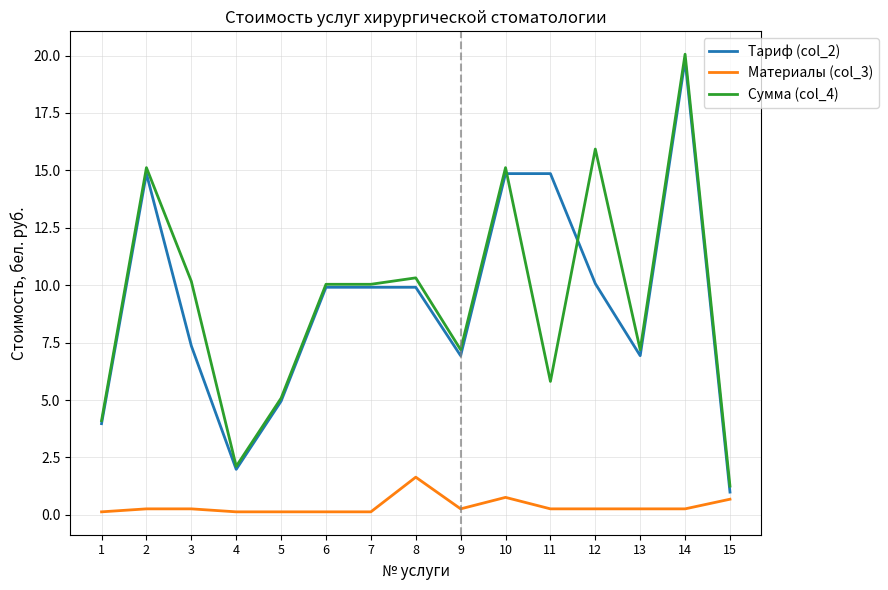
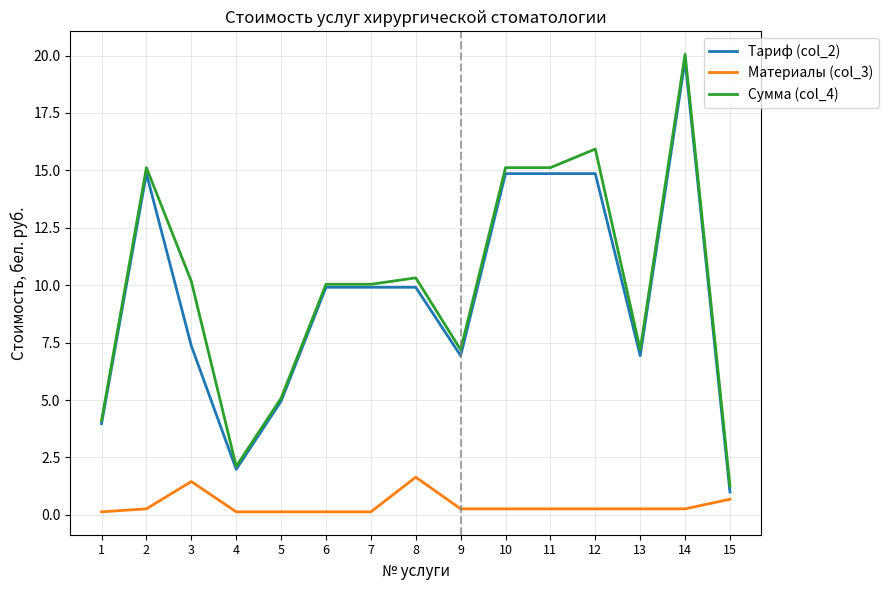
  {
    "Тариф (col_2)": {
      "1": 4.0,
      "2": 14.9,
      "3": 7.4,
      "4": 2.0,
      "5": 5.0,
      "6": 9.9,
      "7": 9.9,
      "8": 9.9,
      "9": 6.9,
      "10": 14.9,
      "11": 14.9,
-     "12": 10.1,
+     "12": 14.9,
      "13": 6.9,
      "14": 19.8,
      "15": 1.0
    },
    "Материалы (col_3)": {
      "1": 0.1,
      "2": 0.3,
-     "3": 0.3,
+     "3": 1.5,
      "4": 0.1,
      "5": 0.1,
      "6": 0.1,
      "7": 0.1,
      "8": 1.6,
      "9": 0.3,
-     "10": 0.8,
+     "10": 0.3,
      "11": 0.3,
      "12": 0.3,
      "13": 0.3,
      "14": 0.3,
      "15": 0.7
    },
    "Сумма (col_4)": {
      "1": 4.1,
      "2": 15.1,
      "3": 10.2,
      "4": 2.1,
      "5": 5.1,
      "6": 10.0,
      "7": 10.0,
      "8": 10.3,
      "9": 7.2,
      "10": 15.1,
-     "11": 5.8,
+     "11": 15.1,
      "12": 15.9,
      "13": 7.2,
      "14": 20.1,
      "15": 1.3
    }
  }
